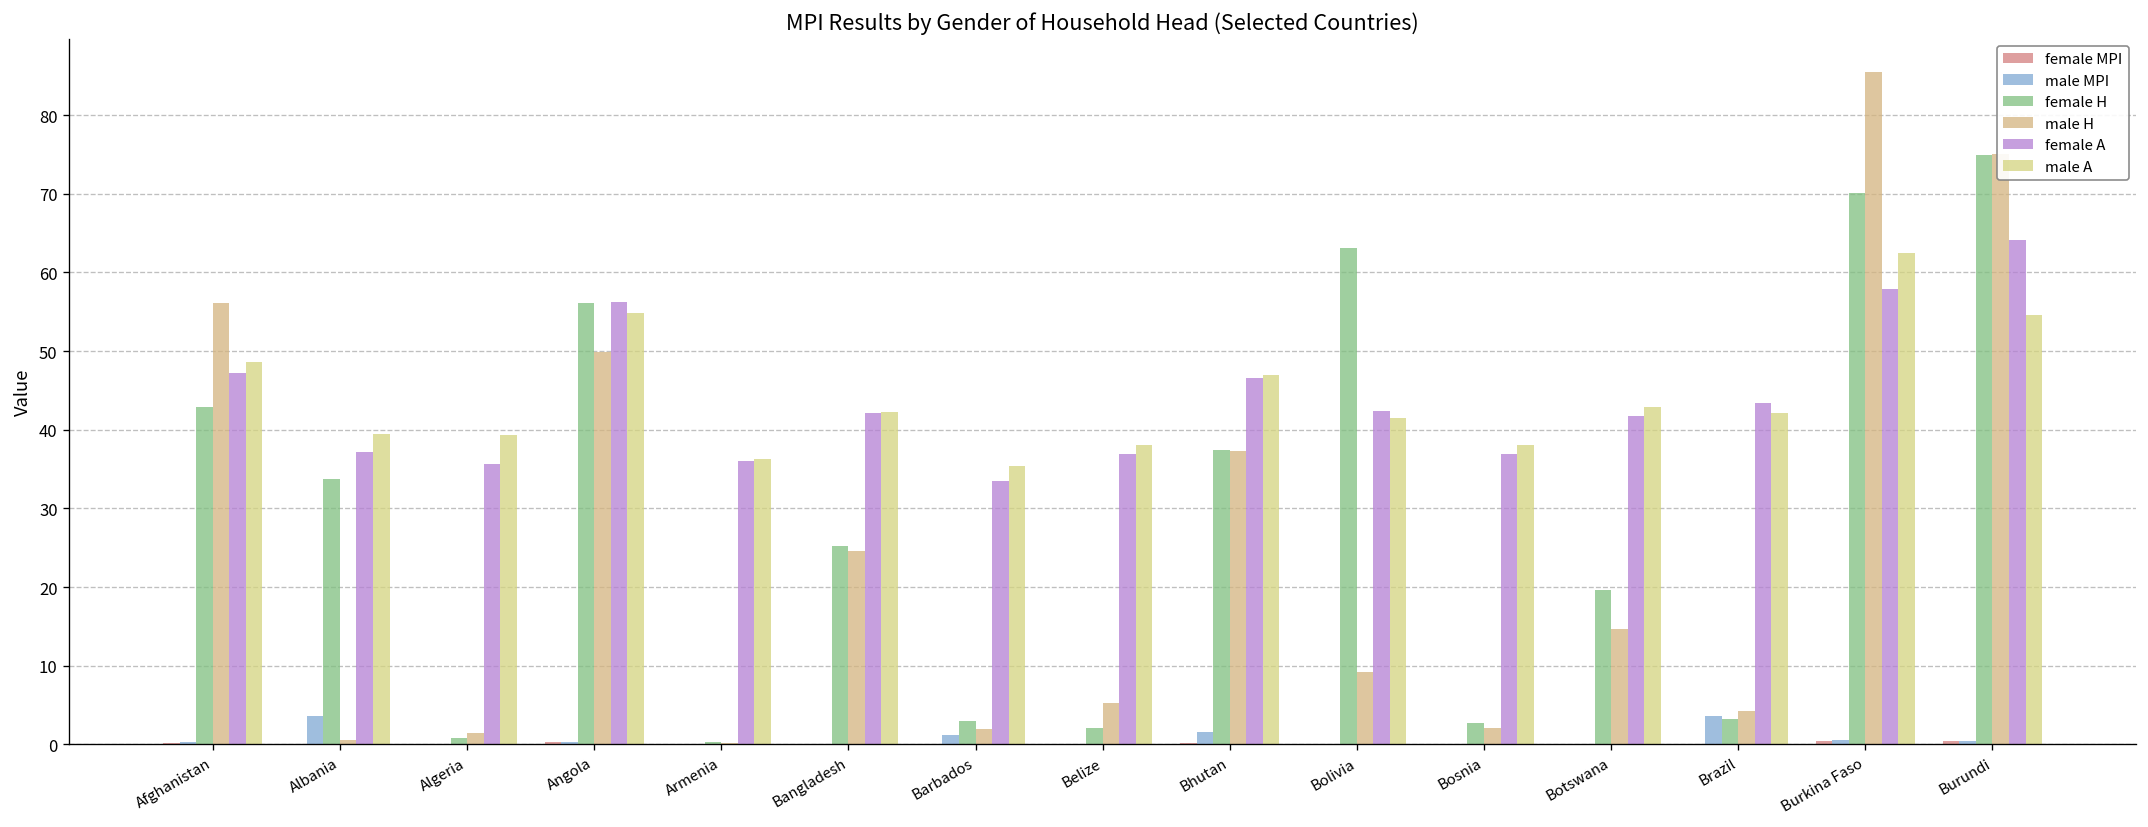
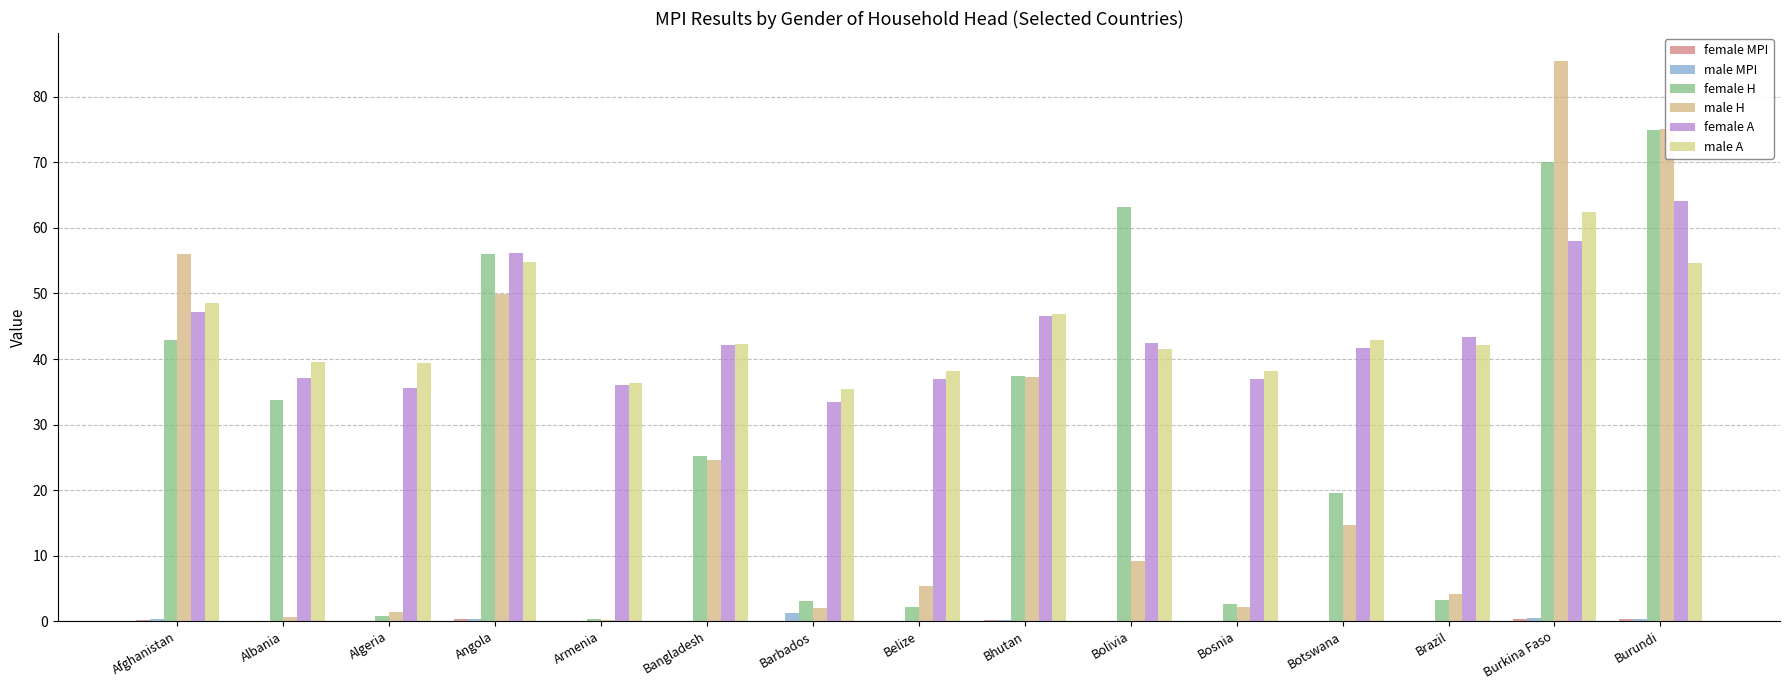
  {
    "male MPI": {
-     "Albania": 4,
+     "Albania": 0,
      "Barbados": 1,
-     "Bhutan": 2,
-     "Brazil": 4,
+     "Bhutan": 0,
+     "Brazil": 0,
      "Burkina Faso": 1,
      "Burundi": 0
    },
    "female H": {
      "Afghanistan": 43,
      "Albania": 34,
      "Algeria": 1,
      "Angola": 56,
      "Bangladesh": 25,
      "Barbados": 3,
      "Belize": 2,
      "Bhutan": 37,
      "Bolivia": 63,
      "Bosnia": 3,
      "Botswana": 20,
      "Brazil": 3,
      "Burkina Faso": 70,
      "Burundi": 75
    },
    "female A": {
      "Afghanistan": 47,
      "Albania": 37,
      "Algeria": 36,
      "Angola": 56,
      "Armenia": 36,
      "Bangladesh": 42,
      "Barbados": 33,
      "Belize": 37,
      "Bhutan": 47,
      "Bolivia": 42,
      "Bosnia": 37,
      "Botswana": 42,
      "Brazil": 43,
      "Burkina Faso": 58,
      "Burundi": 64
    }
  }
